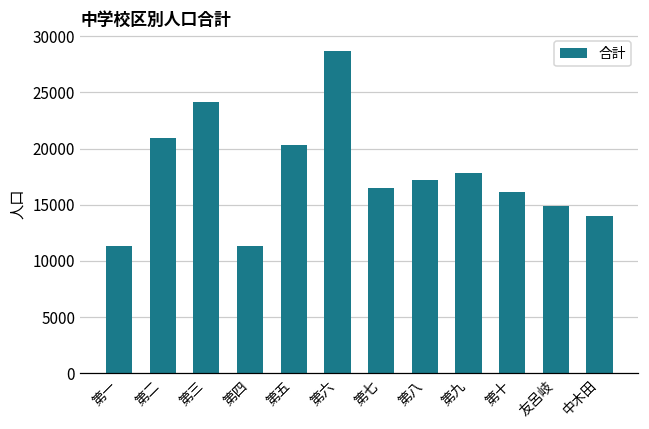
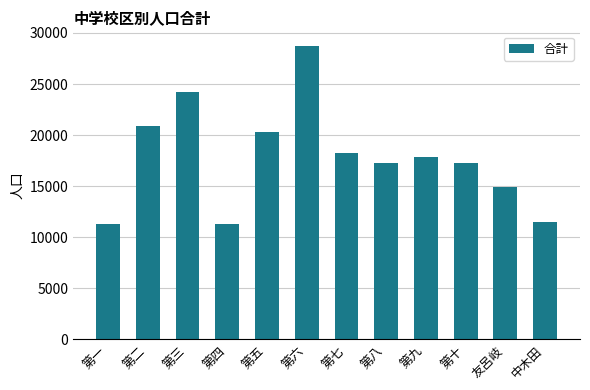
  {
    "第一": 11300,
    "第二": 20900,
    "第三": 24200,
    "第四": 11300,
    "第五": 20300,
    "第六": 28700,
-   "第七": 16500,
+   "第七": 18200,
    "第八": 17200,
    "第九": 17800,
-   "第十": 16200,
+   "第十": 17300,
    "友呂岐": 14900,
-   "中木田": 14000
+   "中木田": 11500
  }
